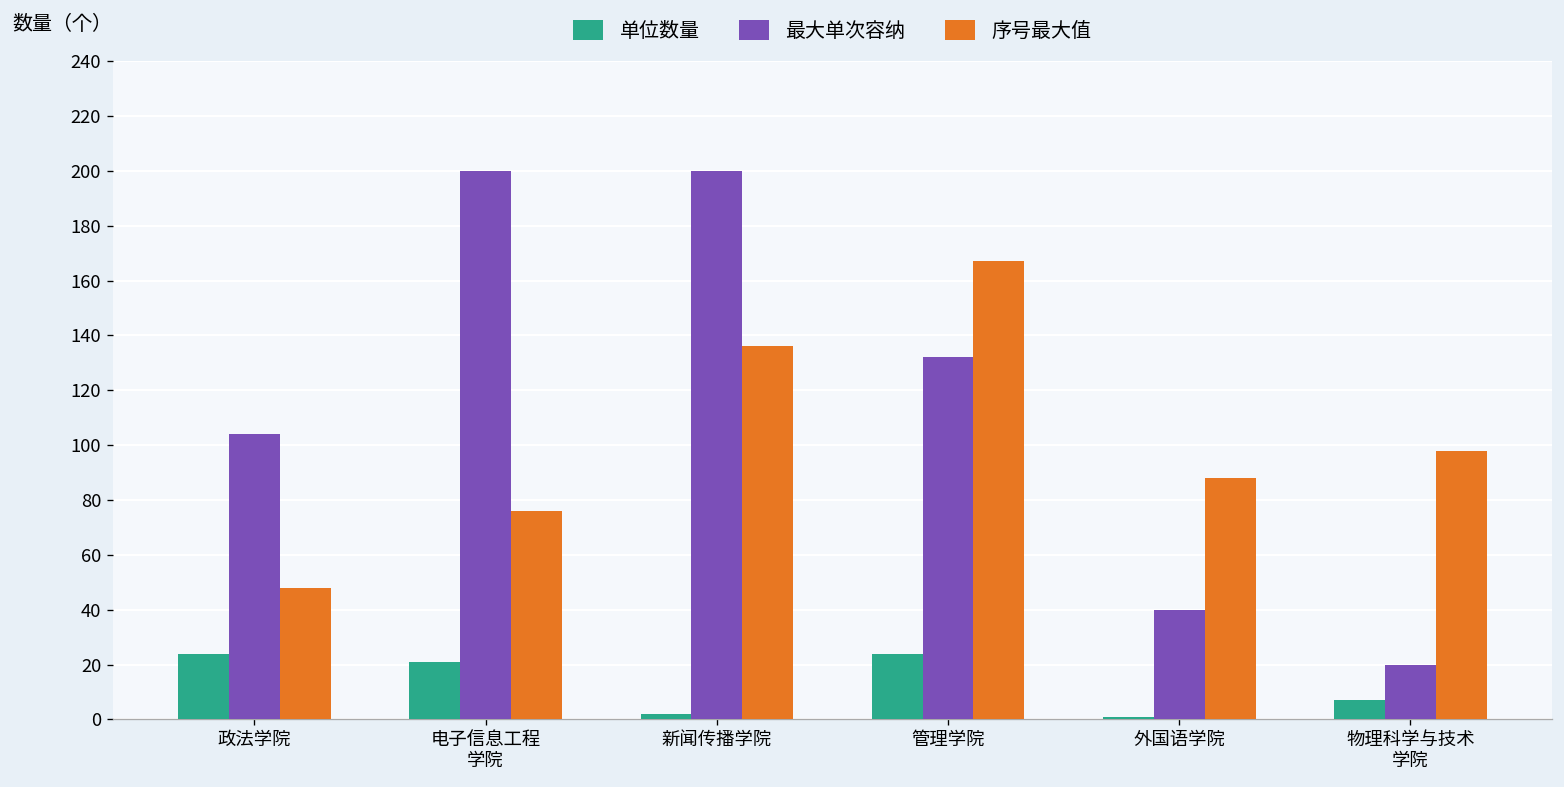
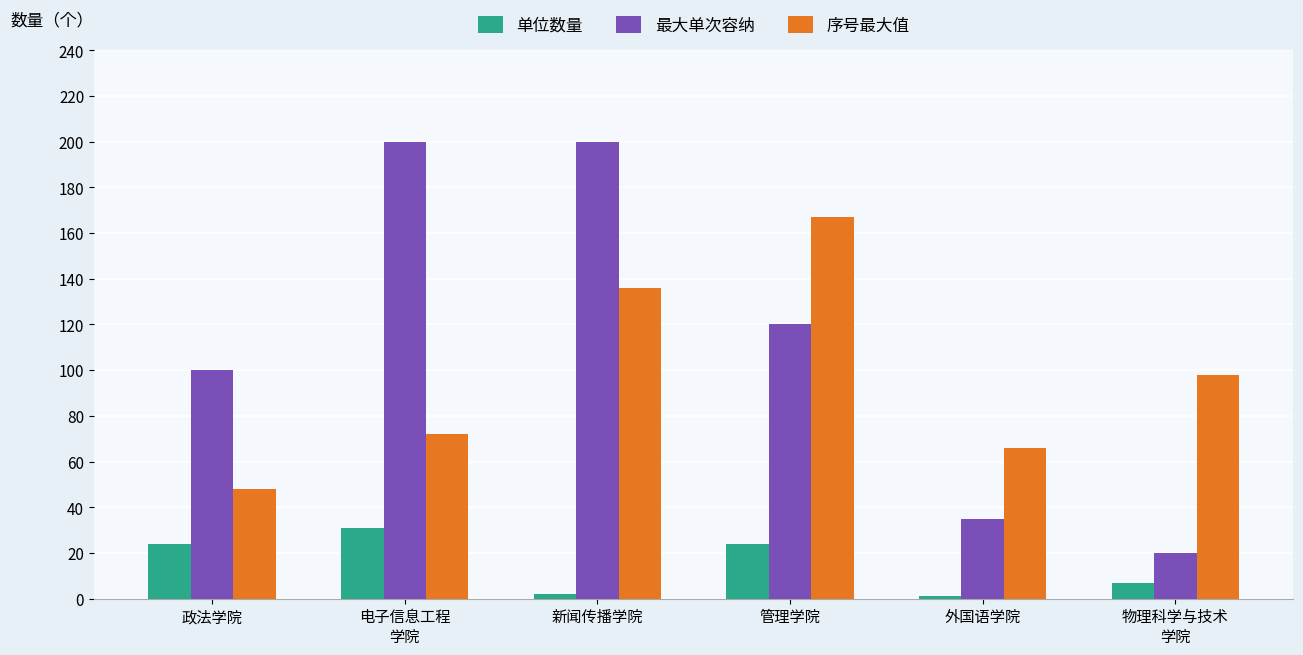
  {
    "单位数量": {
      "政法学院": 24,
-     "电子信息工程 学院": 21,
+     "电子信息工程 学院": 31,
      "新闻传播学院": 2,
      "管理学院": 24,
      "物理科学与技术 学院": 7
    },
    "最大单次容纳": {
-     "政法学院": 104,
+     "政法学院": 100,
      "电子信息工程 学院": 200,
      "新闻传播学院": 200,
-     "管理学院": 132,
-     "外国语学院": 40,
+     "管理学院": 120,
+     "外国语学院": 35,
      "物理科学与技术 学院": 20
    },
    "序号最大值": {
      "政法学院": 48,
-     "电子信息工程 学院": 76,
+     "电子信息工程 学院": 72,
      "新闻传播学院": 136,
      "管理学院": 167,
-     "外国语学院": 88,
+     "外国语学院": 66,
      "物理科学与技术 学院": 98
    }
  }
